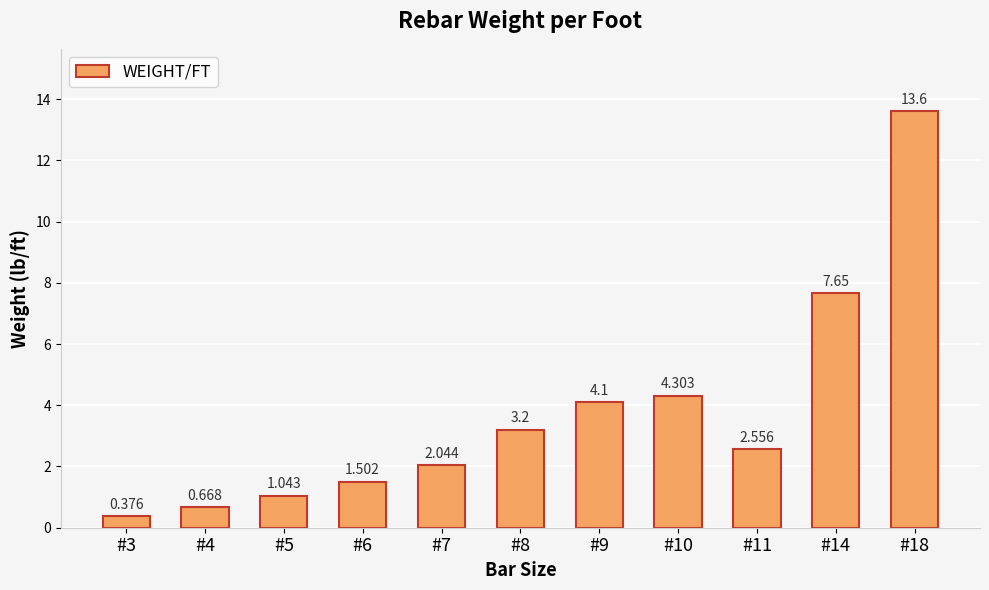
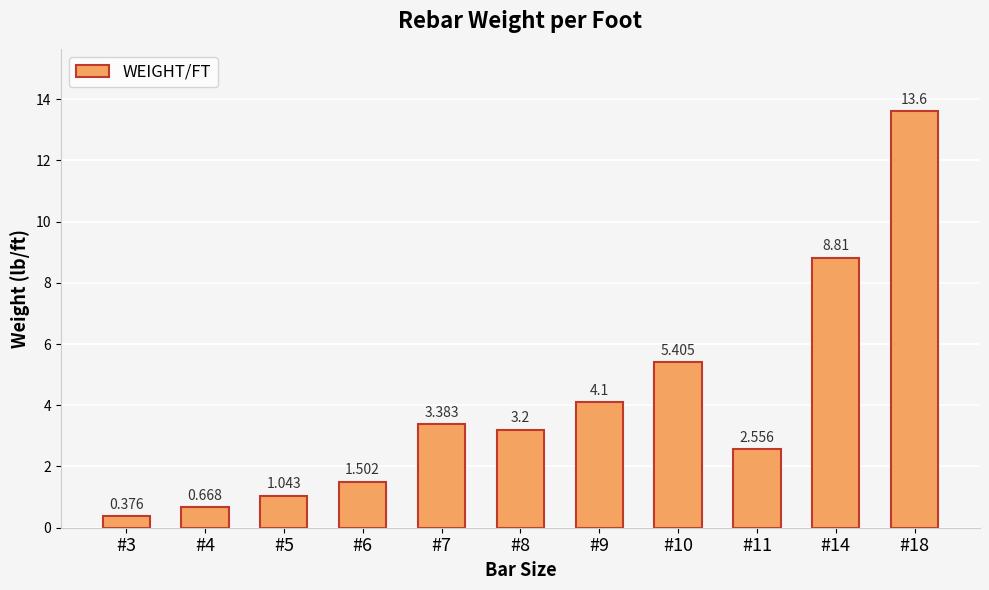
  {
    "#3": 0.376,
    "#4": 0.668,
    "#5": 1.043,
    "#6": 1.502,
-   "#7": 2.044,
+   "#7": 3.383,
    "#8": 3.2,
    "#9": 4.1,
-   "#10": 4.303,
+   "#10": 5.405,
    "#11": 2.556,
-   "#14": 7.65,
+   "#14": 8.81,
    "#18": 13.6
  }
